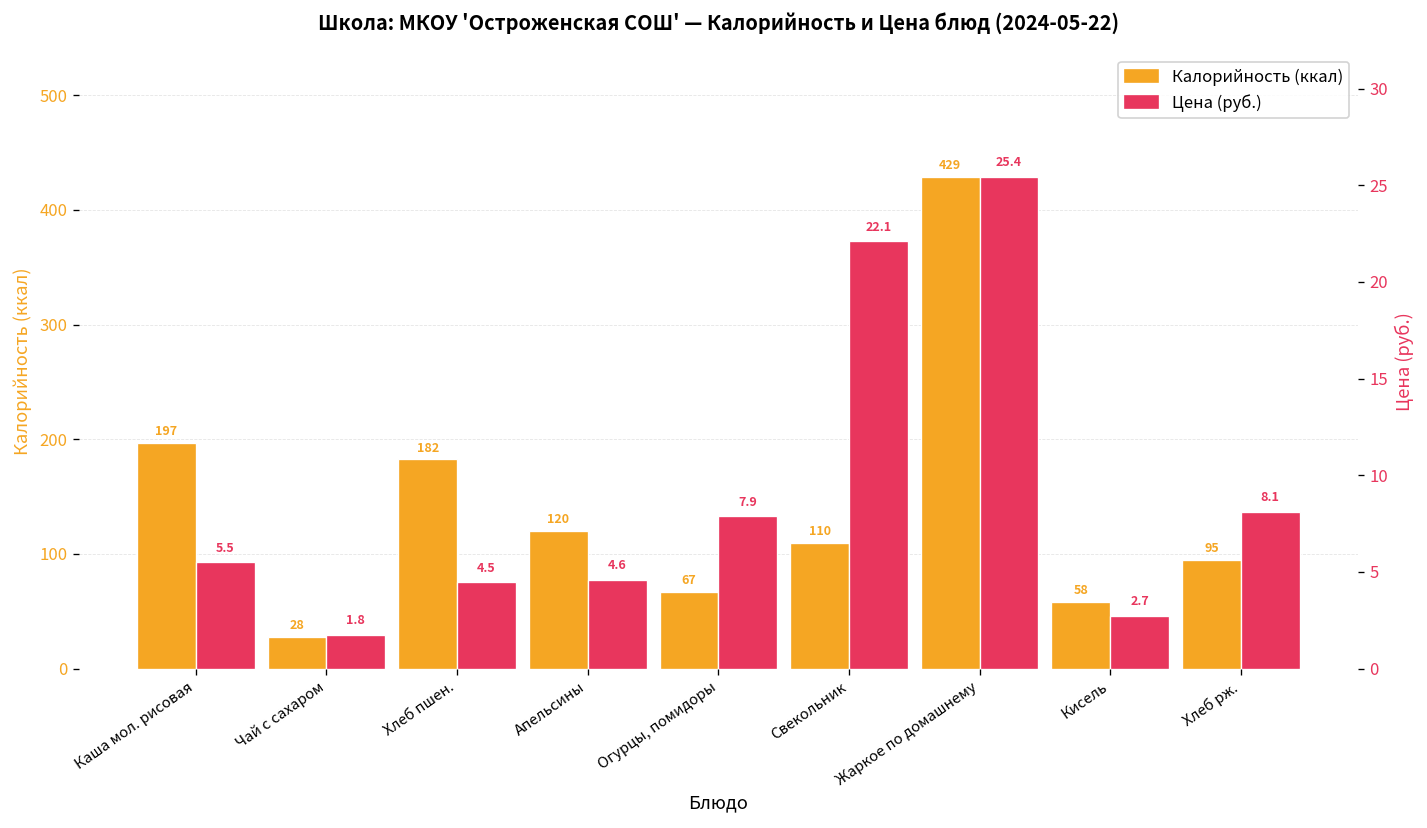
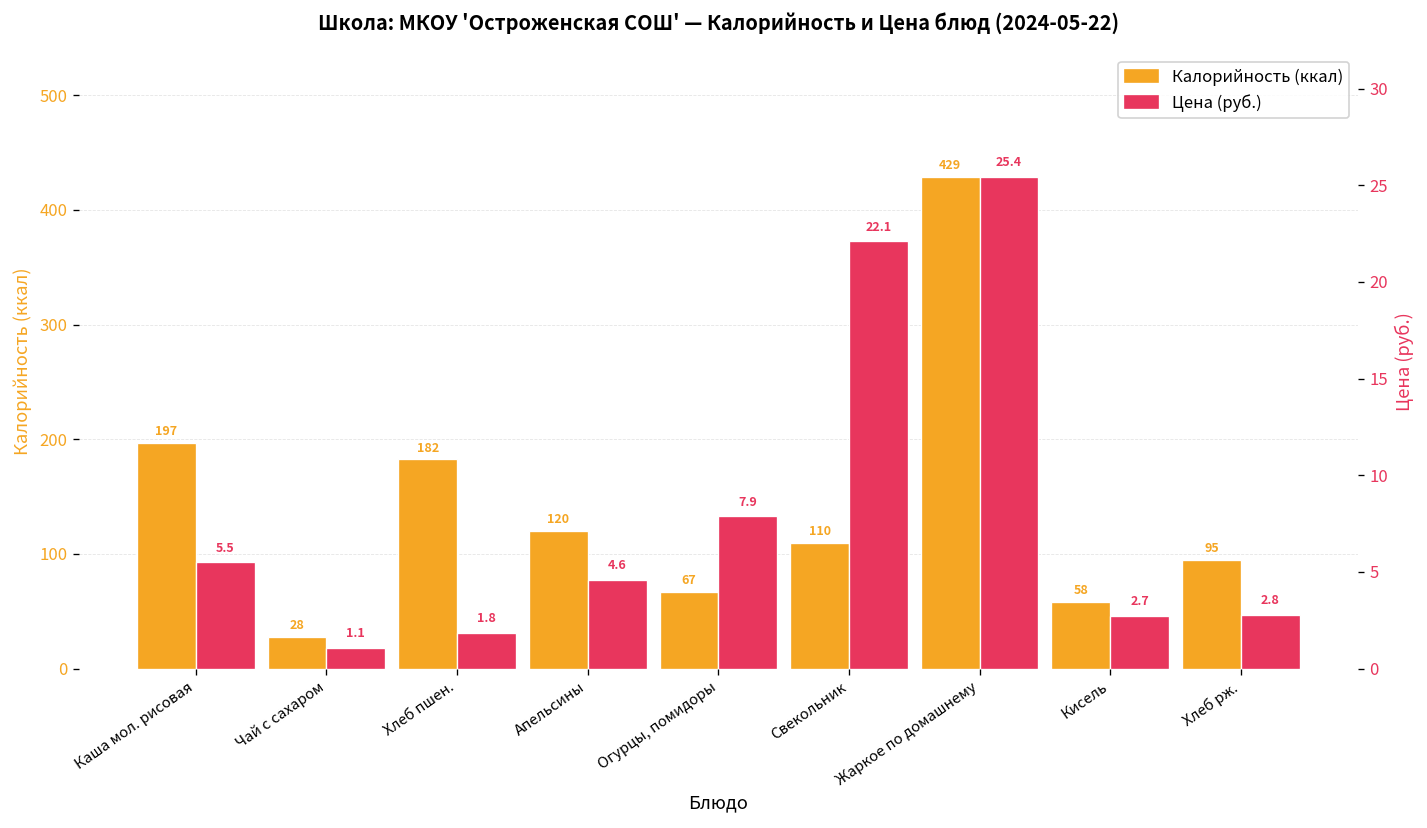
  {
    "Цена (руб.)": {
      "Каша мол. рисовая": 5.5,
-     "Чай с сахаром": 1.8,
-     "Хлеб пшен.": 4.5,
+     "Чай с сахаром": 1.1,
+     "Хлеб пшен.": 1.8,
      "Апельсины": 4.6,
      "Огурцы, помидоры": 7.9,
      "Свекольник": 22.1,
      "Жаркое по домашнему": 25.4,
      "Кисель": 2.7,
-     "Хлеб рж.": 8.1
+     "Хлеб рж.": 2.8
    }
  }
